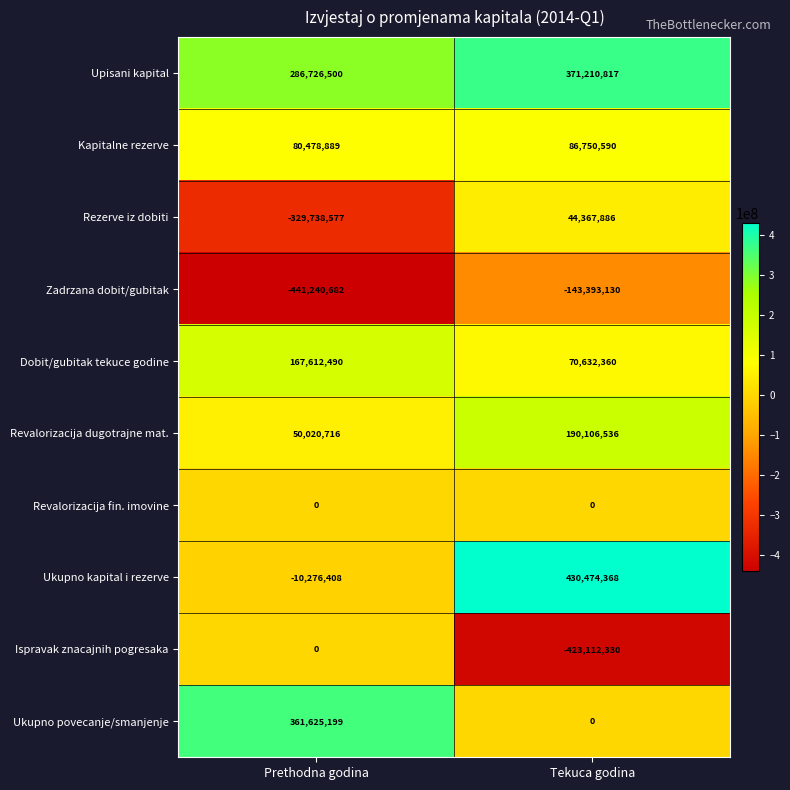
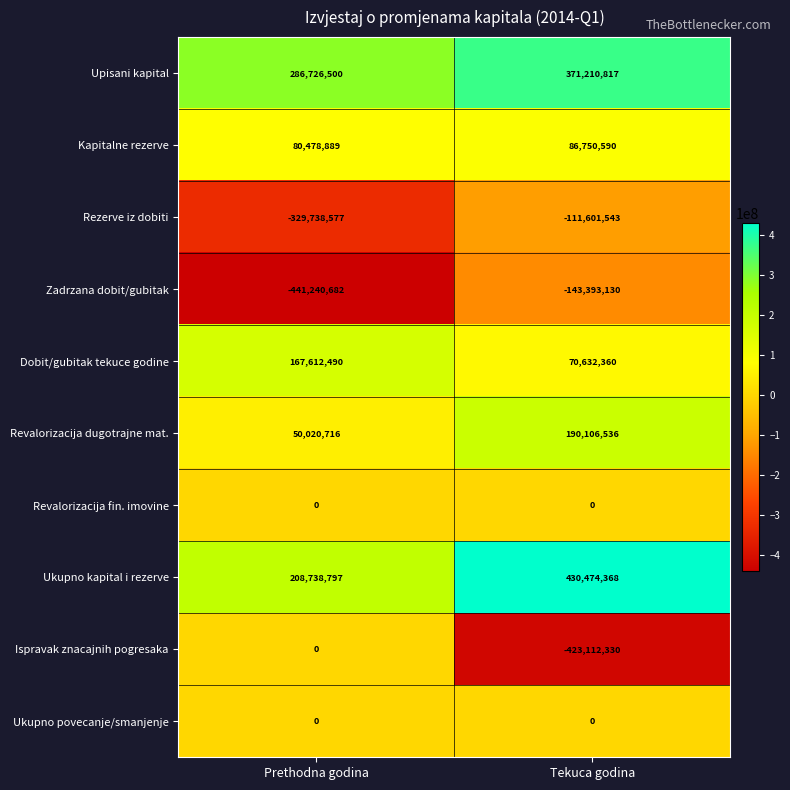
  {
    "Upisani kapital": {
      "Prethodna godina": "286,726,500",
      "Tekuca godina": "371,210,817"
    },
    "Kapitalne rezerve": {
      "Prethodna godina": "80,478,889",
      "Tekuca godina": "86,750,590"
    },
    "Rezerve iz dobiti": {
      "Prethodna godina": "-329,738,577",
-     "Tekuca godina": "44,367,886"
+     "Tekuca godina": "-111,601,543"
    },
    "Zadrzana dobit/gubitak": {
      "Prethodna godina": "-441,240,682",
      "Tekuca godina": "-143,393,130"
    },
    "Dobit/gubitak tekuce godine": {
      "Prethodna godina": "167,612,490",
      "Tekuca godina": "70,632,360"
    },
    "Revalorizacija dugotrajne mat.": {
      "Prethodna godina": "50,020,716",
      "Tekuca godina": "190,106,536"
    },
    "Revalorizacija fin. imovine": {
      "Prethodna godina": "0",
      "Tekuca godina": "0"
    },
    "Ukupno kapital i rezerve": {
-     "Prethodna godina": "-10,276,408",
+     "Prethodna godina": "208,738,797",
      "Tekuca godina": "430,474,368"
    },
    "Ispravak znacajnih pogresaka": {
      "Prethodna godina": "0",
      "Tekuca godina": "-423,112,330"
    },
    "Ukupno povecanje/smanjenje": {
-     "Prethodna godina": "361,625,199",
+     "Prethodna godina": "0",
      "Tekuca godina": "0"
    }
  }
